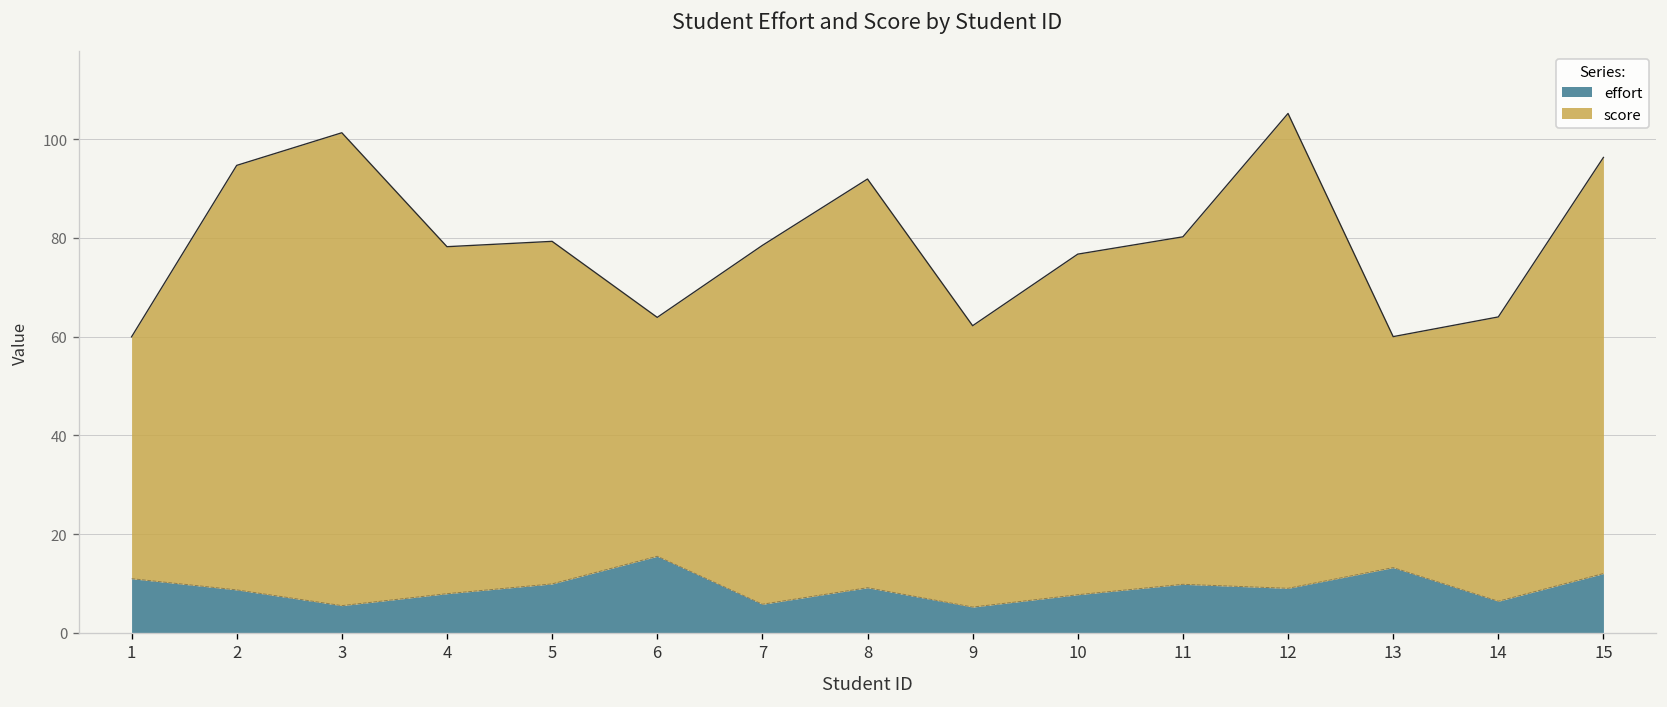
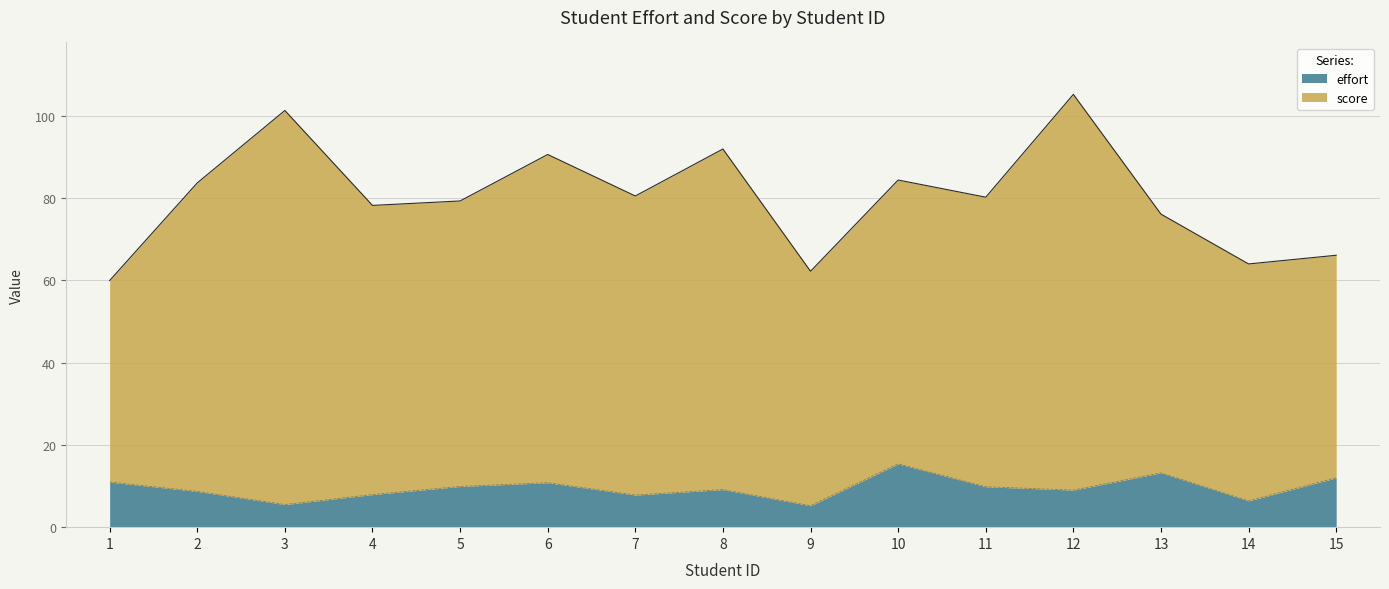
  {
    "effort": {
      "1": 11,
      "2": 9,
      "3": 6,
      "4": 8,
      "5": 10,
-     "6": 16,
-     "7": 6,
+     "6": 11,
+     "7": 8,
      "8": 9,
      "9": 5,
-     "10": 8,
+     "10": 15,
      "11": 10,
      "12": 9,
      "13": 13,
      "14": 6,
      "15": 12
    },
    "score": {
      "1": 49,
-     "2": 86,
+     "2": 75,
      "3": 96,
      "4": 70,
      "5": 69,
-     "6": 48,
+     "6": 80,
      "7": 73,
      "8": 83,
      "9": 57,
      "10": 69,
      "11": 70,
      "12": 96,
-     "13": 47,
+     "13": 63,
      "14": 58,
-     "15": 84
+     "15": 54
    }
  }
